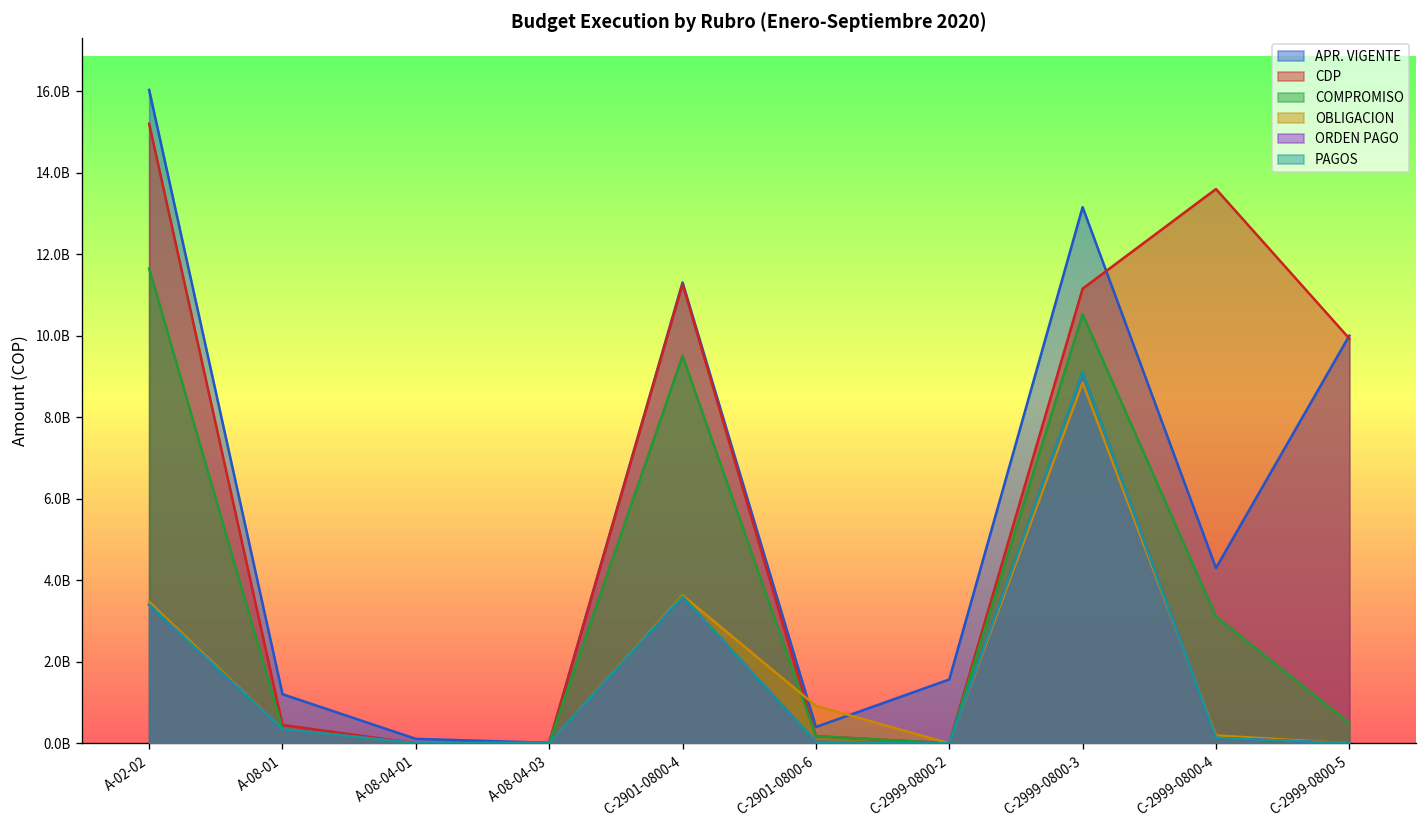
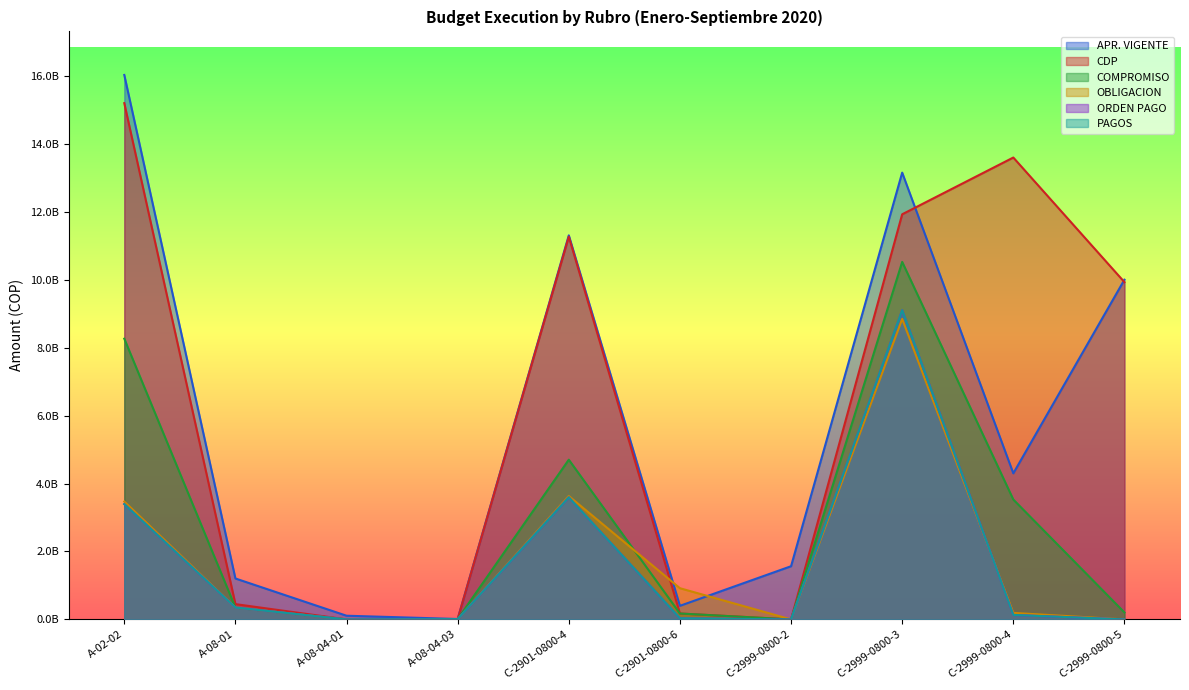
  {
    "CDP": {
      "A-02-02": 15200000000,
      "A-08-01": 500000000,
-     "C-2999-0800-3": 11200000000,
+     "C-2999-0800-3": 11900000000,
      "C-2999-0800-4": 13600000000
    },
    "COMPROMISO": {
-     "A-02-02": 11600000000,
-     "C-2901-0800-4": 9500000000,
+     "A-02-02": 8300000000,
+     "C-2901-0800-4": 4700000000,
      "C-2999-0800-3": 10500000000,
-     "C-2999-0800-4": 3100000000,
-     "C-2999-0800-5": 500000000
+     "C-2999-0800-4": 3500000000,
+     "C-2999-0800-5": 200000000
    },
    "OBLIGACION": {
      "C-2901-0800-6": 900000000,
      "C-2999-0800-3": 8800000000
    }
  }
